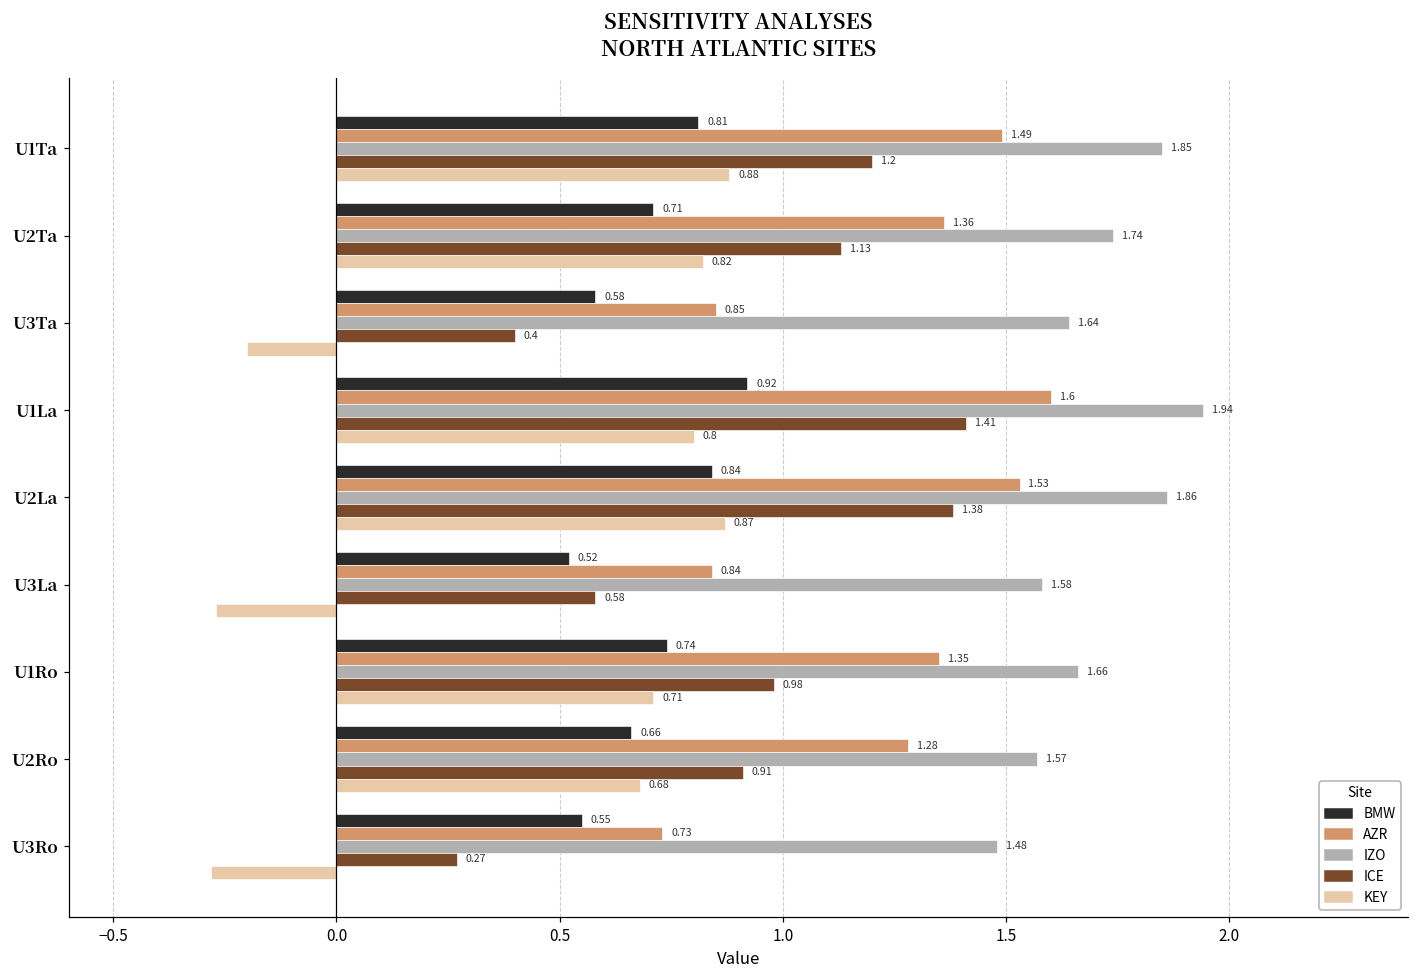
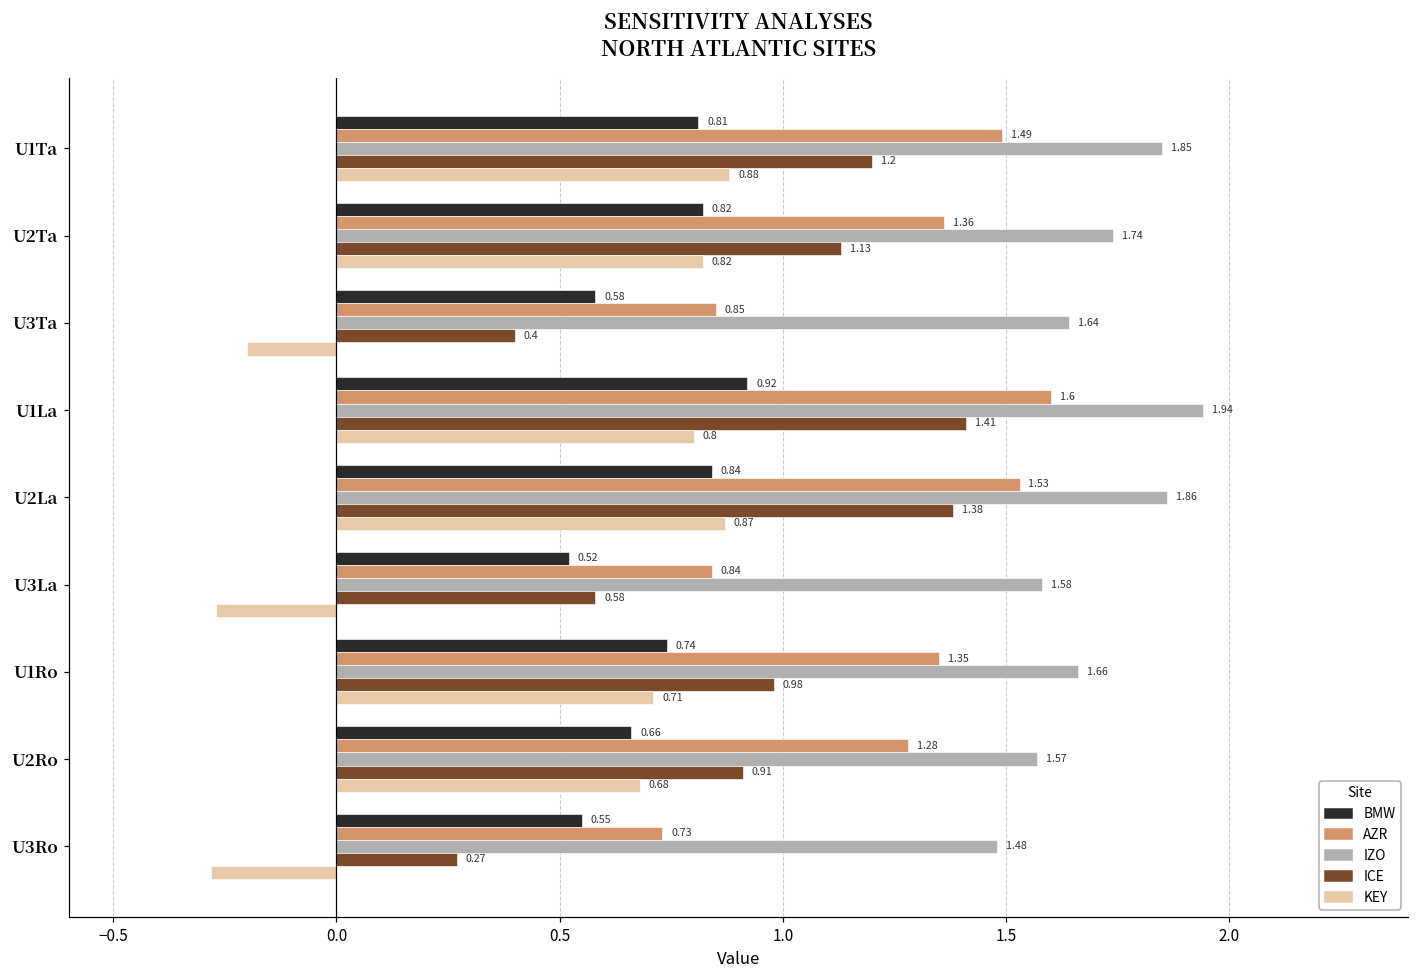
  {
    "BMW": {
      "U1Ta": 0.81,
-     "U2Ta": 0.71,
+     "U2Ta": 0.82,
      "U3Ta": 0.58,
      "U1La": 0.92,
      "U2La": 0.84,
      "U3La": 0.52,
      "U1Ro": 0.74,
      "U2Ro": 0.66,
      "U3Ro": 0.55
    },
    "AZR": {
      "U1Ta": 1.49,
      "U2Ta": 1.36,
      "U3Ta": 0.85,
      "U1La": 1.6,
      "U2La": 1.53,
      "U3La": 0.84,
      "U1Ro": 1.35,
      "U2Ro": 1.28,
      "U3Ro": 0.73
    },
    "IZO": {
      "U1Ta": 1.85,
      "U2Ta": 1.74,
      "U3Ta": 1.64,
      "U1La": 1.94,
      "U2La": 1.86,
      "U3La": 1.58,
      "U1Ro": 1.66,
      "U2Ro": 1.57,
      "U3Ro": 1.48
    },
    "ICE": {
      "U1Ta": 1.2,
      "U2Ta": 1.13,
      "U3Ta": 0.4,
      "U1La": 1.41,
      "U2La": 1.38,
      "U3La": 0.58,
      "U1Ro": 0.98,
      "U2Ro": 0.91,
      "U3Ro": 0.27
    },
    "KEY": {
      "U1Ta": 0.88,
      "U2Ta": 0.82,
      "U1La": 0.8,
      "U2La": 0.87,
      "U1Ro": 0.71,
      "U2Ro": 0.68
    }
  }
